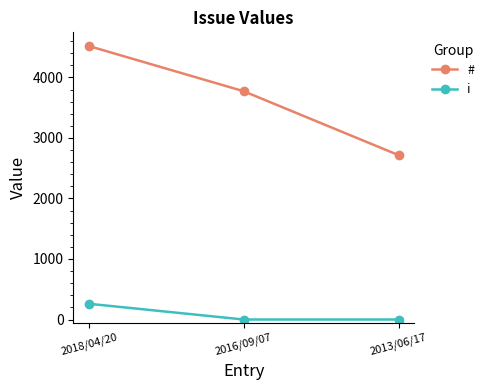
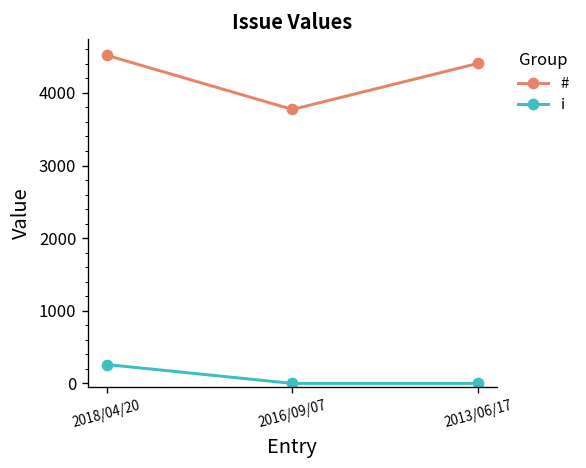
  {
    "#": {
      "2018/04/20": 4500,
      "2016/09/07": 3800,
-     "2013/06/17": 2700
+     "2013/06/17": 4400
    },
    "i": {
      "2018/04/20": 300,
      "2016/09/07": 0,
      "2013/06/17": 0
    }
  }
